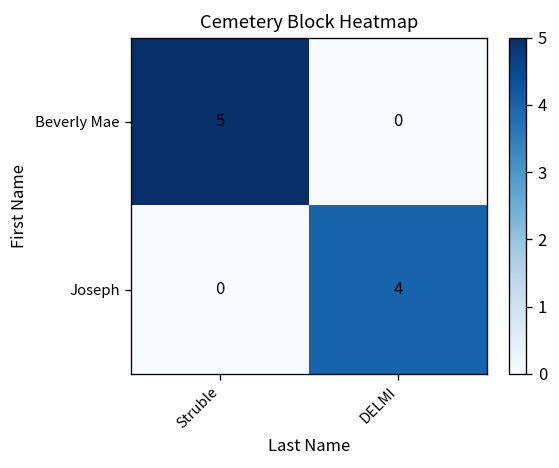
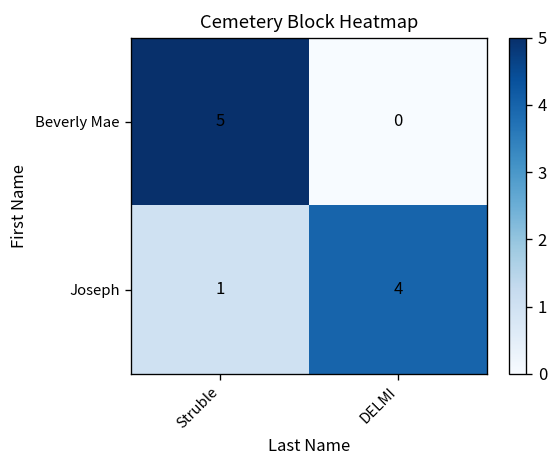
  {
    "Beverly Mae": {
      "Struble": 5,
      "DELMI": 0
    },
    "Joseph": {
-     "Struble": 0,
+     "Struble": 1,
      "DELMI": 4
    }
  }
